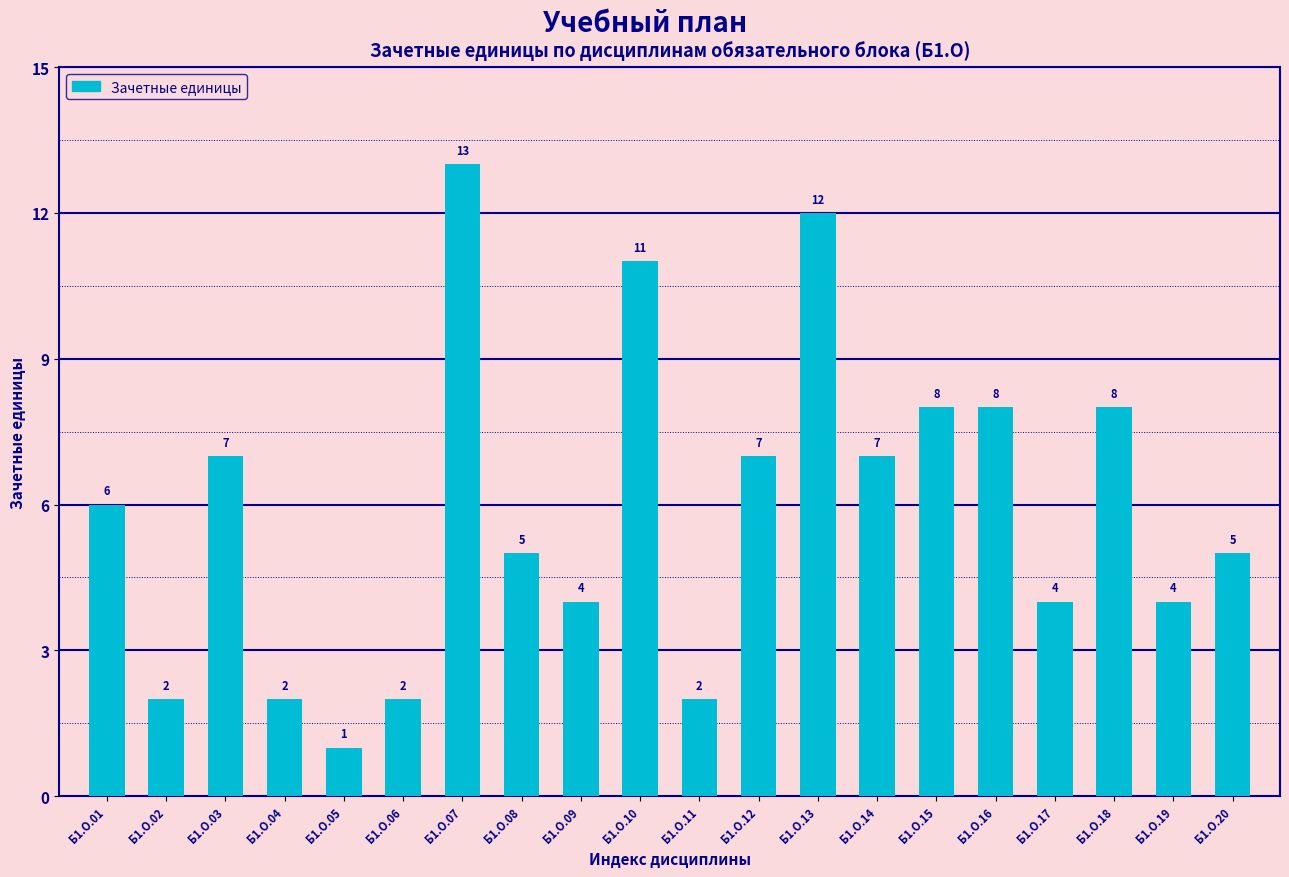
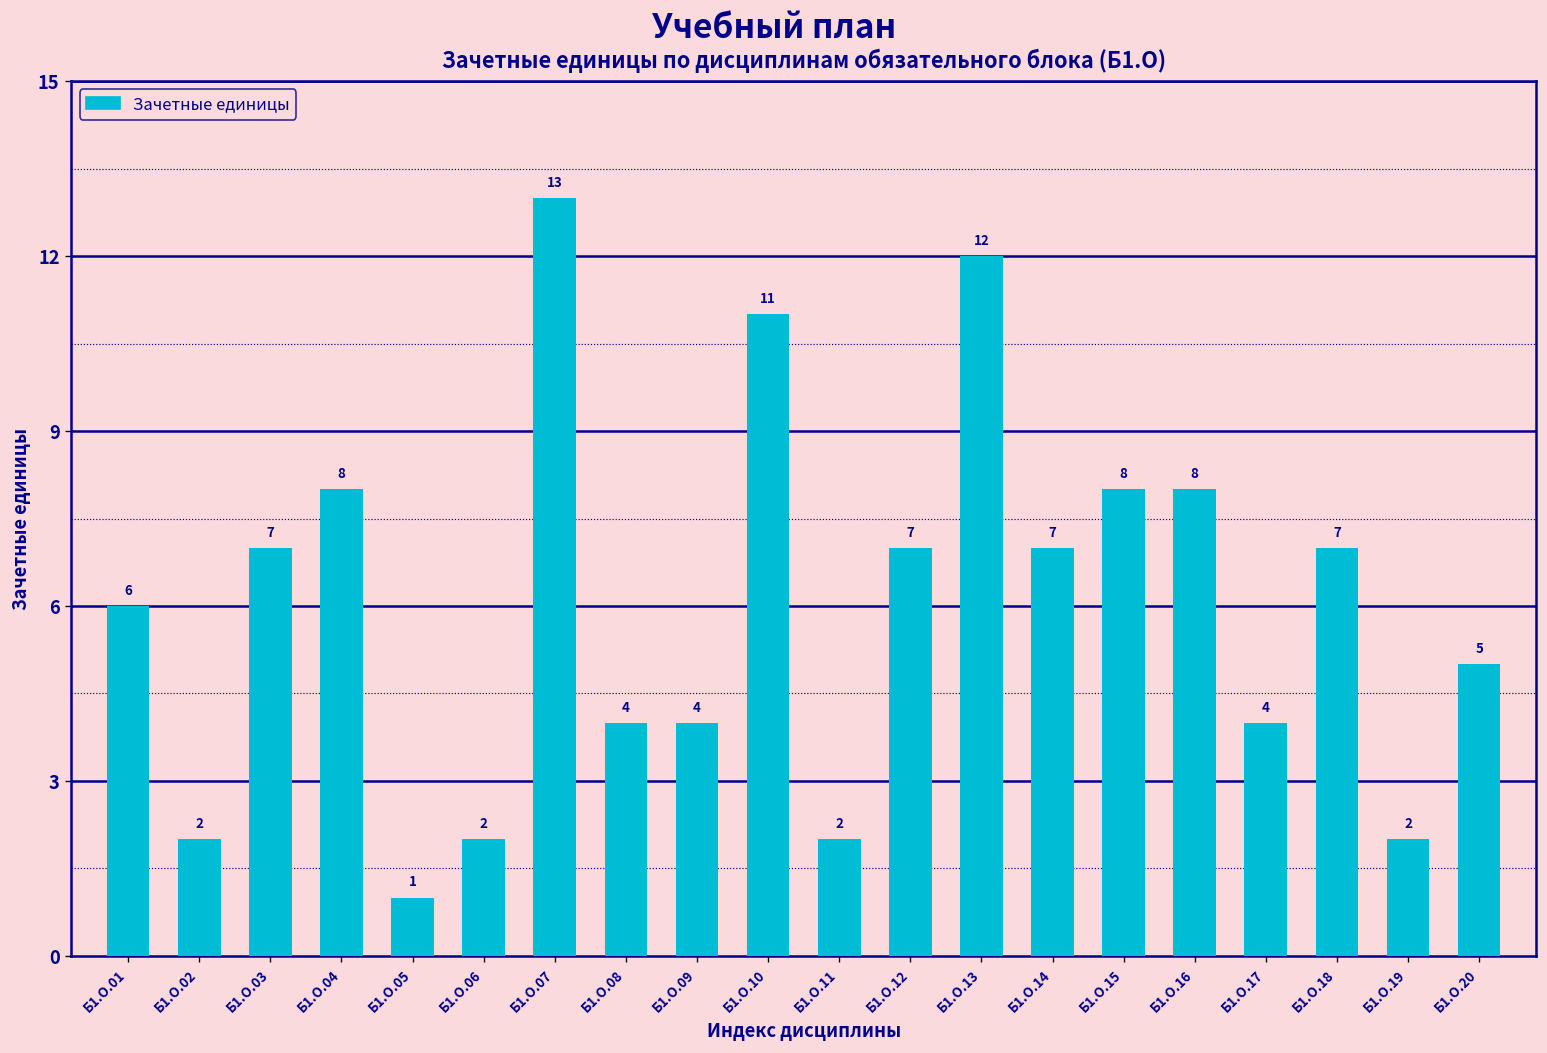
  {
    "Б1.О.01": 6,
    "Б1.О.02": 2,
    "Б1.О.03": 7,
-   "Б1.О.04": 2,
+   "Б1.О.04": 8,
    "Б1.О.05": 1,
    "Б1.О.06": 2,
    "Б1.О.07": 13,
-   "Б1.О.08": 5,
+   "Б1.О.08": 4,
    "Б1.О.09": 4,
    "Б1.О.10": 11,
    "Б1.О.11": 2,
    "Б1.О.12": 7,
    "Б1.О.13": 12,
    "Б1.О.14": 7,
    "Б1.О.15": 8,
    "Б1.О.16": 8,
    "Б1.О.17": 4,
-   "Б1.О.18": 8,
-   "Б1.О.19": 4,
+   "Б1.О.18": 7,
+   "Б1.О.19": 2,
    "Б1.О.20": 5
  }
